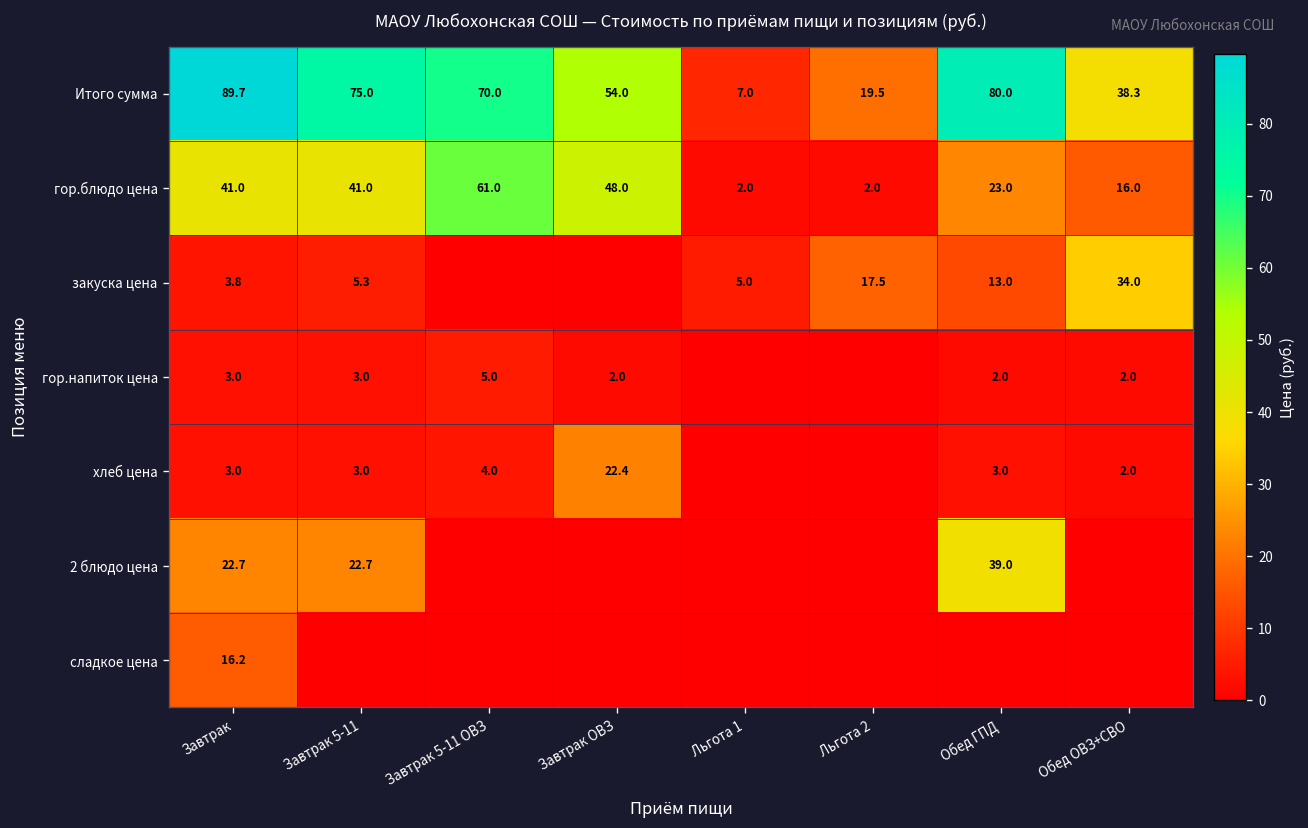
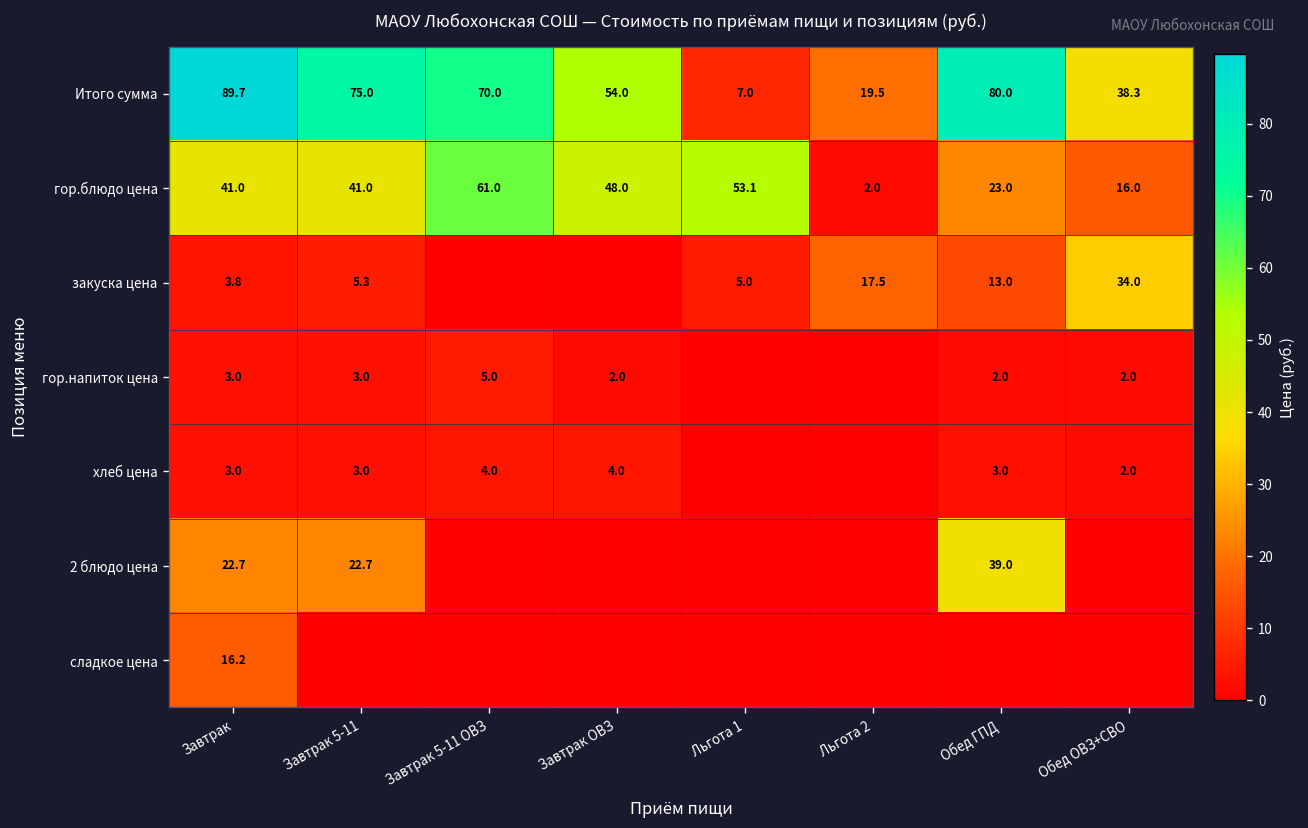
  {
    "Итого сумма": {
      "Завтрак": 89.7,
      "Завтрак 5-11": 75.0,
      "Завтрак 5-11 ОВЗ": 70.0,
      "Завтрак ОВЗ": 54.0,
      "Льгота 1": 7.0,
      "Льгота 2": 19.5,
      "Обед ГПД": 80.0,
      "Обед ОВЗ+СВО": 38.3
    },
    "гор.блюдо цена": {
      "Завтрак": 41.0,
      "Завтрак 5-11": 41.0,
      "Завтрак 5-11 ОВЗ": 61.0,
      "Завтрак ОВЗ": 48.0,
-     "Льгота 1": 2.0,
+     "Льгота 1": 53.1,
      "Льгота 2": 2.0,
      "Обед ГПД": 23.0,
      "Обед ОВЗ+СВО": 16.0
    },
    "закуска цена": {
      "Завтрак": 3.8,
      "Завтрак 5-11": 5.3,
      "Льгота 1": 5.0,
      "Льгота 2": 17.5,
      "Обед ГПД": 13.0,
      "Обед ОВЗ+СВО": 34.0
    },
    "гор.напиток цена": {
      "Завтрак": 3.0,
      "Завтрак 5-11": 3.0,
      "Завтрак 5-11 ОВЗ": 5.0,
      "Завтрак ОВЗ": 2.0,
      "Обед ГПД": 2.0,
      "Обед ОВЗ+СВО": 2.0
    },
    "хлеб цена": {
      "Завтрак": 3.0,
      "Завтрак 5-11": 3.0,
      "Завтрак 5-11 ОВЗ": 4.0,
-     "Завтрак ОВЗ": 22.4,
+     "Завтрак ОВЗ": 4.0,
      "Обед ГПД": 3.0,
      "Обед ОВЗ+СВО": 2.0
    },
    "2 блюдо цена": {
      "Завтрак": 22.7,
      "Завтрак 5-11": 22.7,
      "Обед ГПД": 39.0
    },
    "сладкое цена": {
      "Завтрак": 16.2
    }
  }
